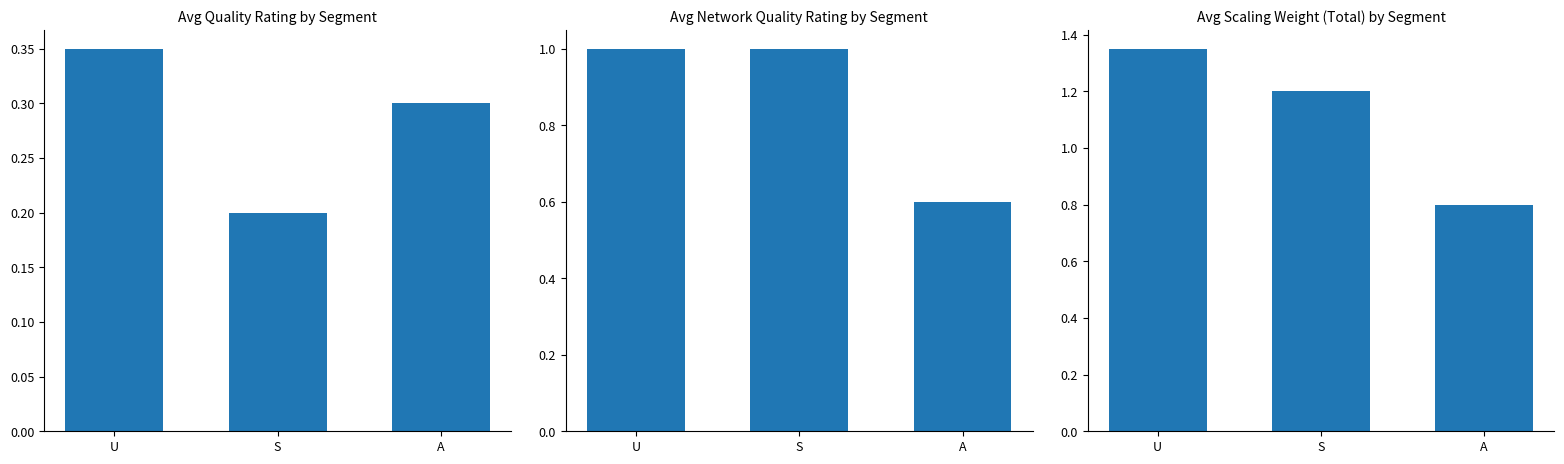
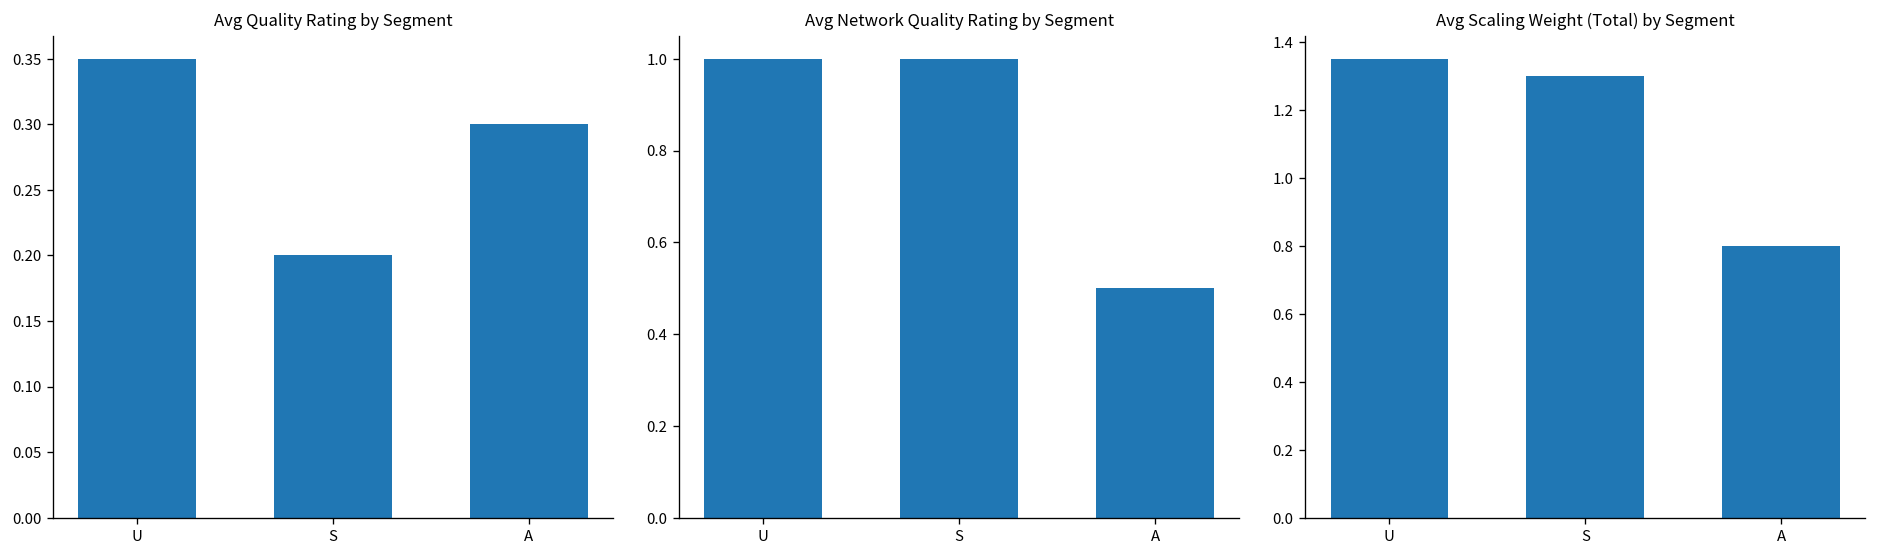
  {
    "Avg Quality Rating by Segment": {
      "U": 0.350,
      "S": 0.200,
      "A": 0.300
    },
    "Avg Network Quality Rating by Segment": {
      "U": 1.0,
      "S": 1.0,
-     "A": 0.6
+     "A": 0.5
    },
    "Avg Scaling Weight (Total) by Segment": {
      "U": 1.35,
-     "S": 1.2,
+     "S": 1.3,
      "A": 0.8
    }
  }
